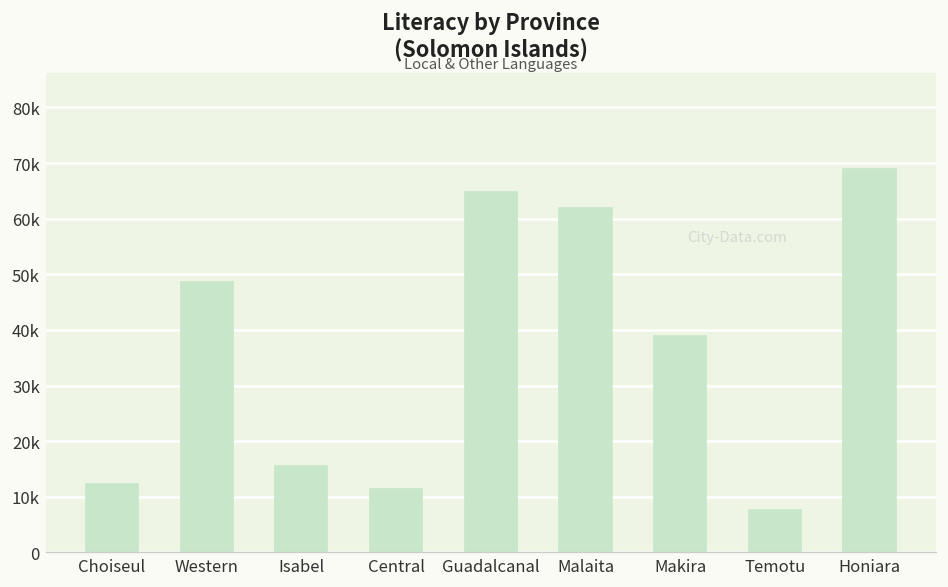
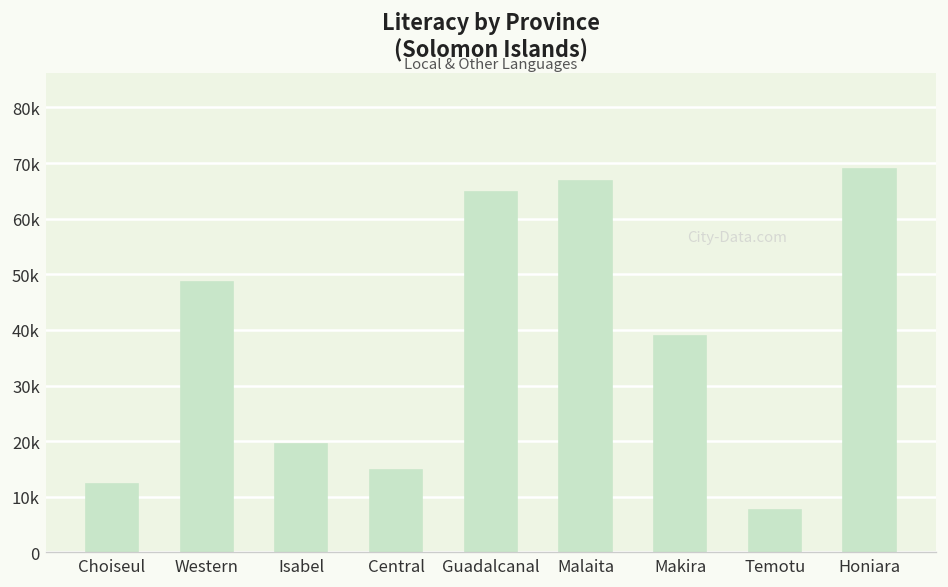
  {
    "Choiseul": 12000,
    "Western": 49000,
-   "Isabel": 16000,
-   "Central": 11000,
+   "Isabel": 20000,
+   "Central": 15000,
    "Guadalcanal": 65000,
-   "Malaita": 62000,
+   "Malaita": 67000,
    "Makira": 39000,
    "Temotu": 8000,
    "Honiara": 69000
  }
